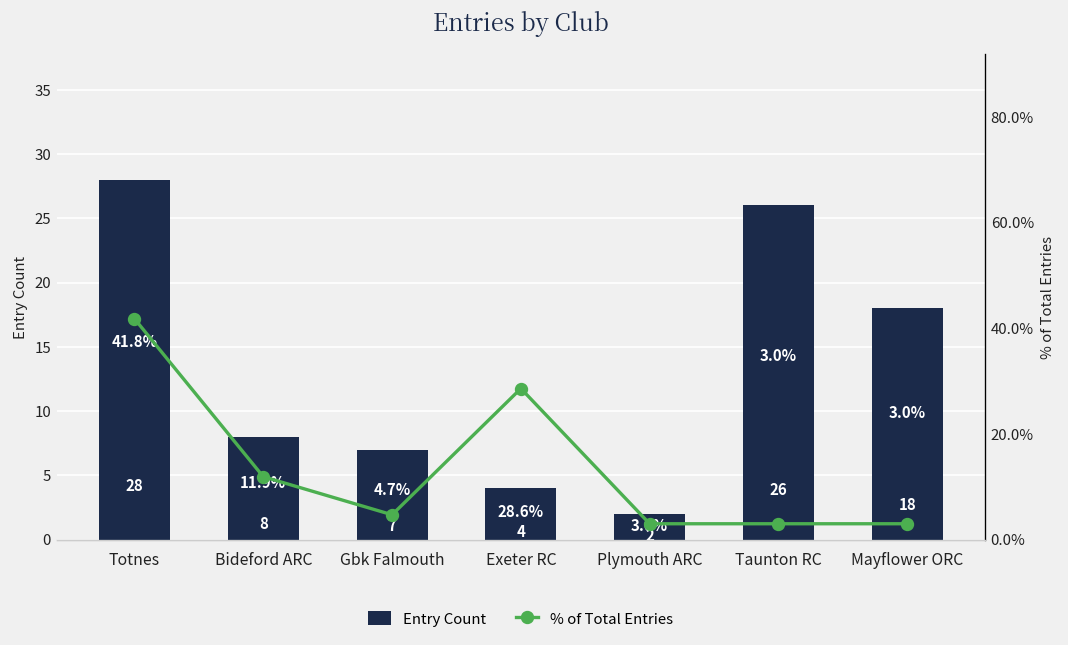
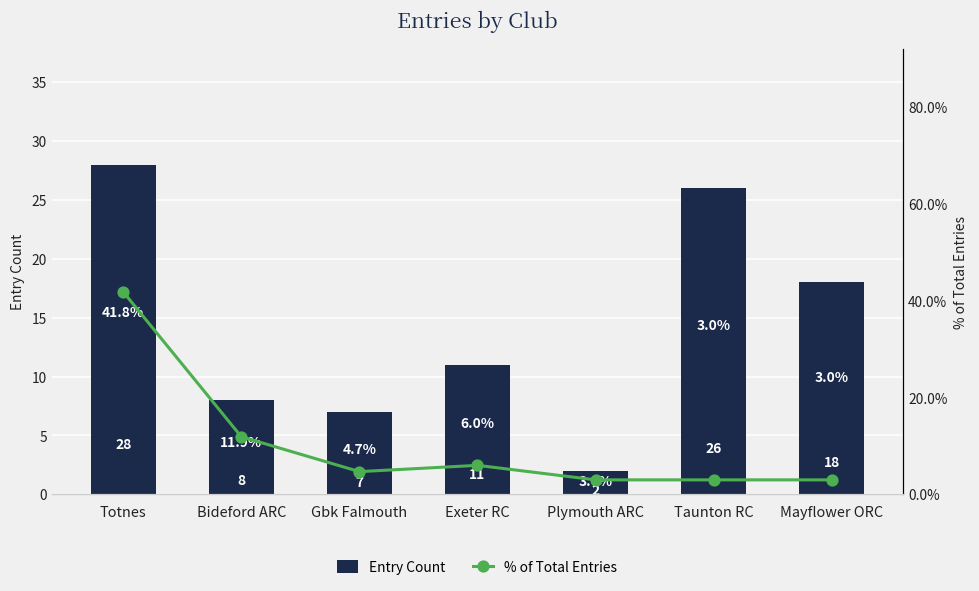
  {
    "Entry Count": {
      "Totnes": "28",
      "Bideford ARC": "8",
      "Gbk Falmouth": "7",
-     "Exeter RC": "4",
+     "Exeter RC": "11",
      "Taunton RC": "26",
      "Mayflower ORC": "18"
    },
    "% of Total Entries": {
      "Totnes": "41.8%",
      "Bideford ARC": "11.9%",
      "Gbk Falmouth": "4.7%",
-     "Exeter RC": "28.6%",
+     "Exeter RC": "6.0%",
      "Plymouth ARC": "3.0%"
    }
  }
